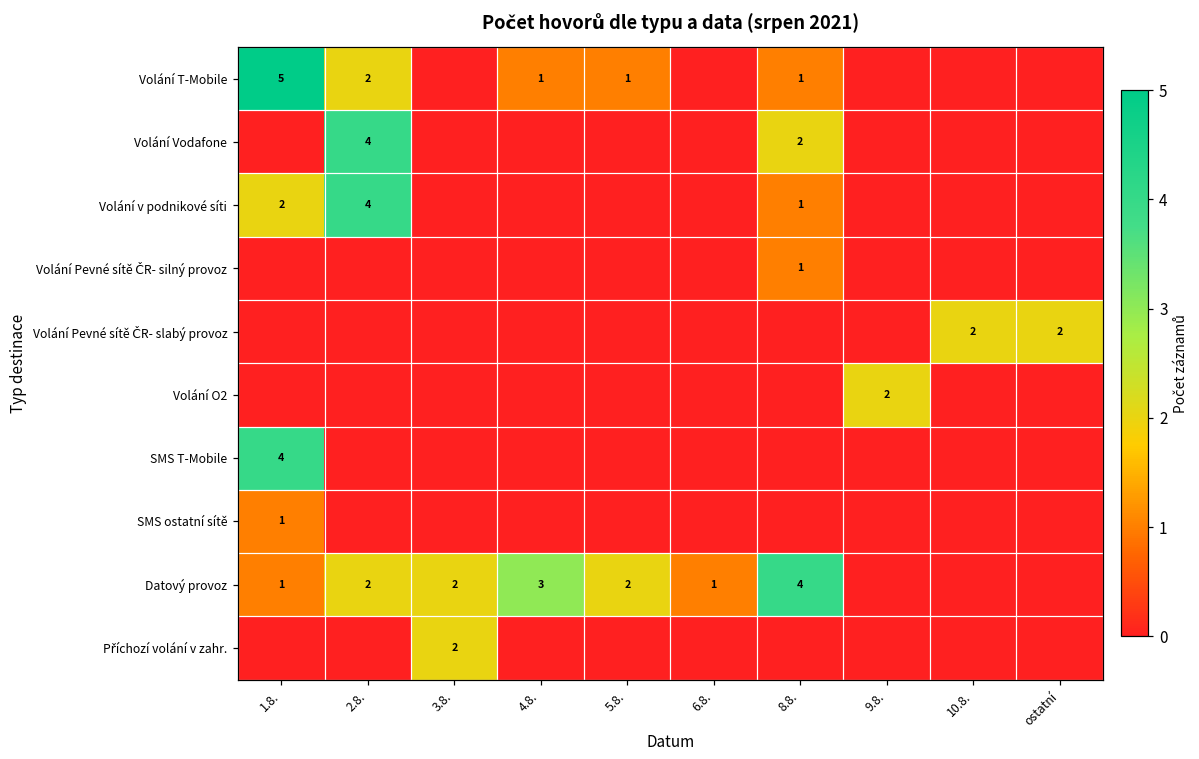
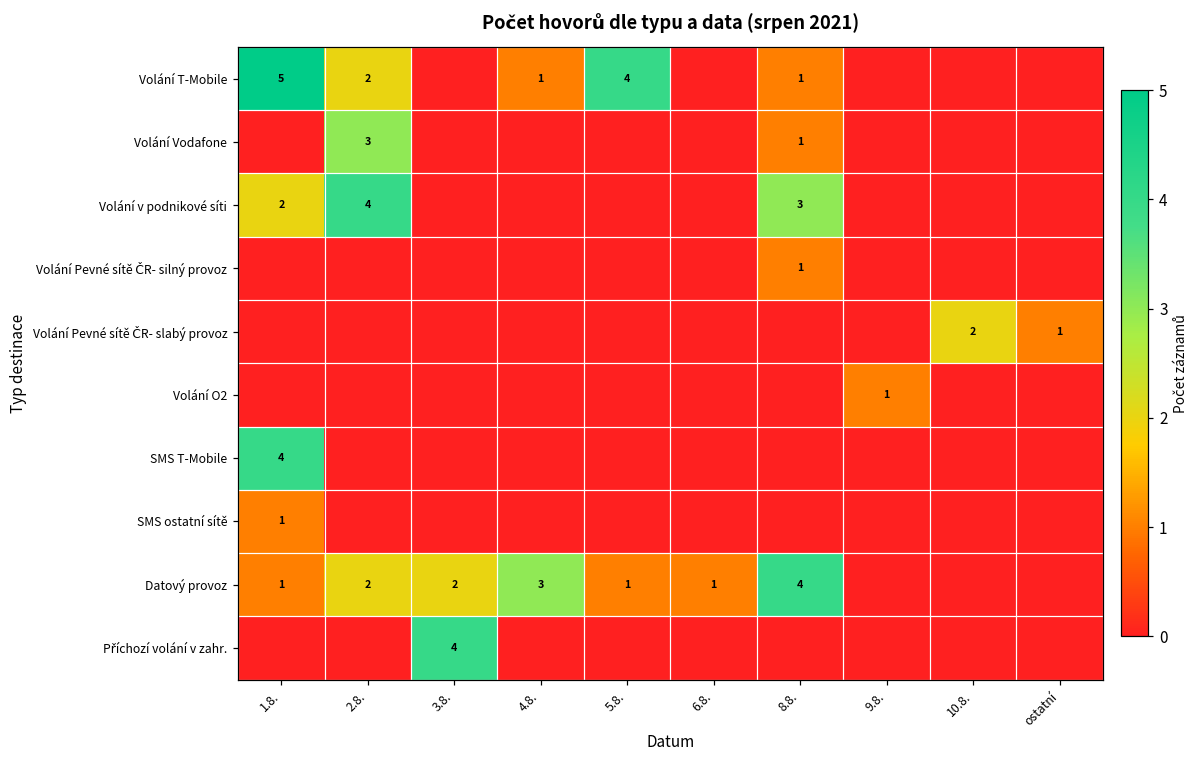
  {
    "Volání T-Mobile": {
      "1.8.": 5,
      "2.8.": 2,
      "4.8.": 1,
-     "5.8.": 1,
+     "5.8.": 4,
      "8.8.": 1
    },
    "Volání Vodafone": {
-     "2.8.": 4,
-     "8.8.": 2
+     "2.8.": 3,
+     "8.8.": 1
    },
    "Volání v podnikové síti": {
      "1.8.": 2,
      "2.8.": 4,
-     "8.8.": 1
+     "8.8.": 3
    },
    "Volání Pevné sítě ČR- silný provoz": {
      "8.8.": 1
    },
    "Volání Pevné sítě ČR- slabý provoz": {
      "10.8.": 2,
-     "ostatní": 2
+     "ostatní": 1
    },
    "Volání O2": {
-     "9.8.": 2
+     "9.8.": 1
    },
    "SMS T-Mobile": {
      "1.8.": 4
    },
    "SMS ostatní sítě": {
      "1.8.": 1
    },
    "Datový provoz": {
      "1.8.": 1,
      "2.8.": 2,
      "3.8.": 2,
      "4.8.": 3,
-     "5.8.": 2,
+     "5.8.": 1,
      "6.8.": 1,
      "8.8.": 4
    },
    "Příchozí volání v zahr.": {
-     "3.8.": 2
+     "3.8.": 4
    }
  }
